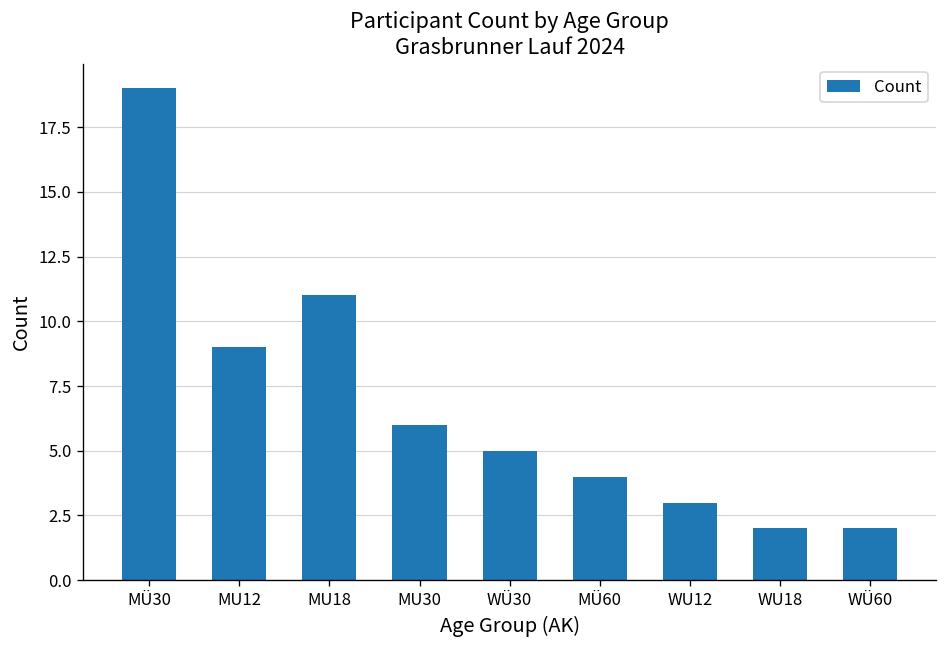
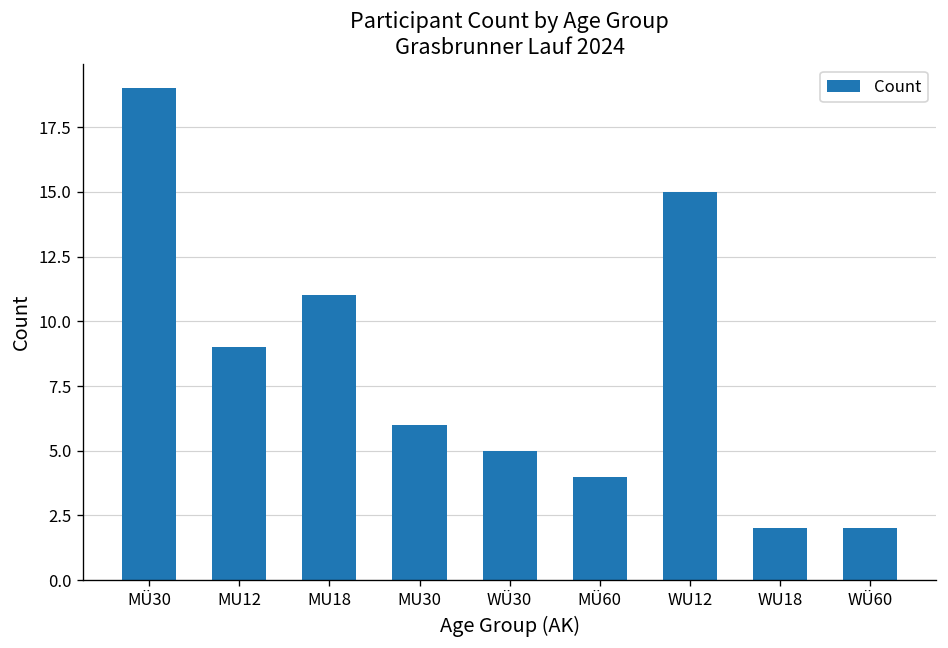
  {
    "MÜ30": 19,
    "MU12": 9,
    "MU18": 11,
    "MU30": 6,
    "WÜ30": 5,
    "MÜ60": 4,
-   "WU12": 3,
+   "WU12": 15,
    "WU18": 2,
    "WÜ60": 2
  }
